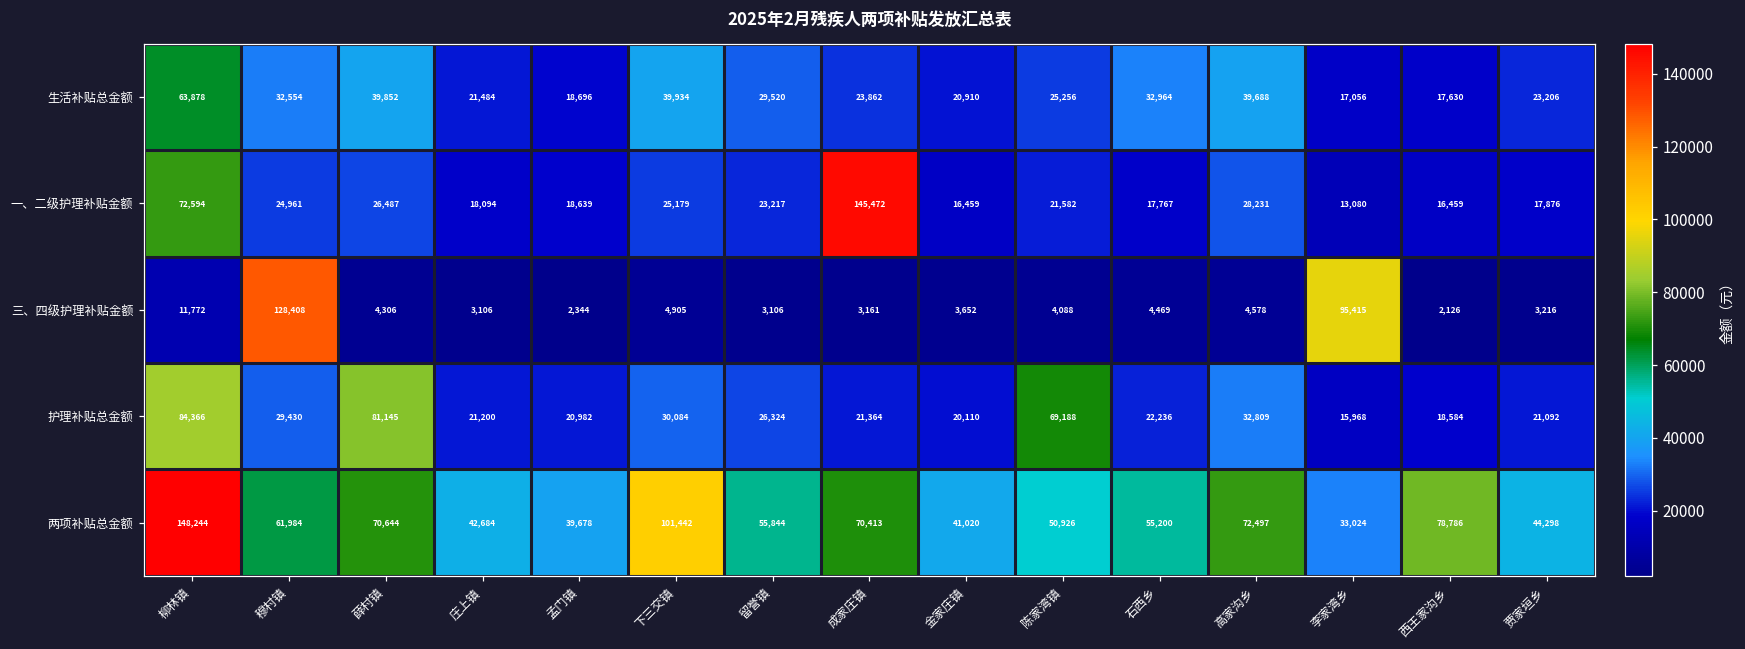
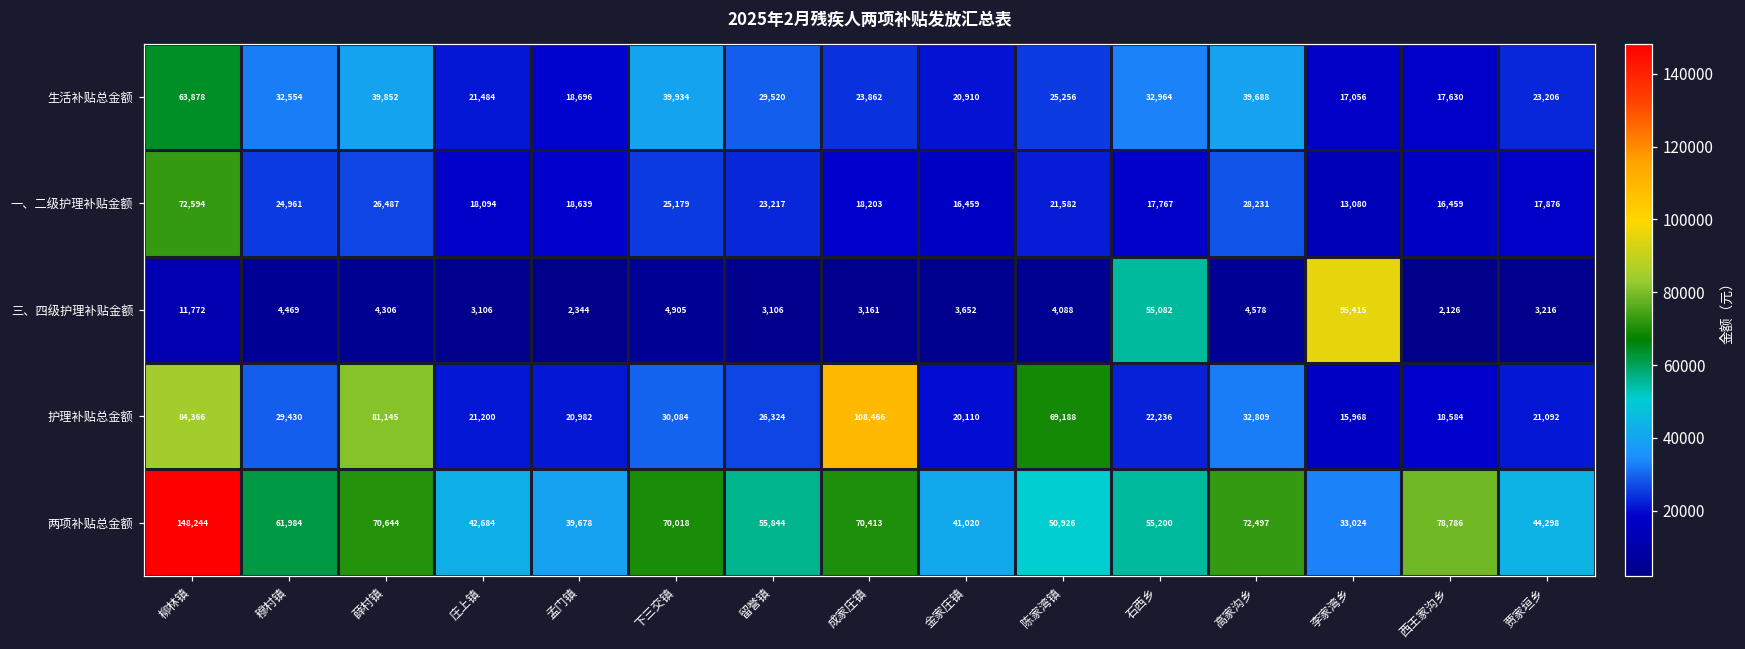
  {
    "生活补贴总金额": {
      "柳林镇": "63,878",
      "穆村镇": "32,554",
      "薛村镇": "39,852",
      "庄上镇": "21,484",
      "孟门镇": "18,696",
      "下三交镇": "39,934",
      "留誉镇": "29,520",
      "成家庄镇": "23,862",
      "金家庄镇": "20,910",
      "陈家湾镇": "25,256",
      "石西乡": "32,964",
      "高家沟乡": "39,688",
      "李家湾乡": "17,056",
      "西王家沟乡": "17,630",
      "贾家垣乡": "23,206"
    },
    "一、二级护理补贴金额": {
      "柳林镇": "72,594",
      "穆村镇": "24,961",
      "薛村镇": "26,487",
      "庄上镇": "18,094",
      "孟门镇": "18,639",
      "下三交镇": "25,179",
      "留誉镇": "23,217",
-     "成家庄镇": "145,472",
+     "成家庄镇": "18,203",
      "金家庄镇": "16,459",
      "陈家湾镇": "21,582",
      "石西乡": "17,767",
      "高家沟乡": "28,231",
      "李家湾乡": "13,080",
      "西王家沟乡": "16,459",
      "贾家垣乡": "17,876"
    },
    "三、四级护理补贴金额": {
      "柳林镇": "11,772",
-     "穆村镇": "128,408",
+     "穆村镇": "4,469",
      "薛村镇": "4,306",
      "庄上镇": "3,106",
      "孟门镇": "2,344",
      "下三交镇": "4,905",
      "留誉镇": "3,106",
      "成家庄镇": "3,161",
      "金家庄镇": "3,652",
      "陈家湾镇": "4,088",
-     "石西乡": "4,469",
+     "石西乡": "55,082",
      "高家沟乡": "4,578",
      "李家湾乡": "95,415",
      "西王家沟乡": "2,126",
      "贾家垣乡": "3,216"
    },
    "护理补贴总金额": {
      "柳林镇": "84,366",
      "穆村镇": "29,430",
      "薛村镇": "81,145",
      "庄上镇": "21,200",
      "孟门镇": "20,982",
      "下三交镇": "30,084",
      "留誉镇": "26,324",
-     "成家庄镇": "21,364",
+     "成家庄镇": "108,466",
      "金家庄镇": "20,110",
      "陈家湾镇": "69,188",
      "石西乡": "22,236",
      "高家沟乡": "32,809",
      "李家湾乡": "15,968",
      "西王家沟乡": "18,584",
      "贾家垣乡": "21,092"
    },
    "两项补贴总金额": {
      "柳林镇": "148,244",
      "穆村镇": "61,984",
      "薛村镇": "70,644",
      "庄上镇": "42,684",
      "孟门镇": "39,678",
-     "下三交镇": "101,442",
+     "下三交镇": "70,018",
      "留誉镇": "55,844",
      "成家庄镇": "70,413",
      "金家庄镇": "41,020",
      "陈家湾镇": "50,926",
      "石西乡": "55,200",
      "高家沟乡": "72,497",
      "李家湾乡": "33,024",
      "西王家沟乡": "78,786",
      "贾家垣乡": "44,298"
    }
  }
